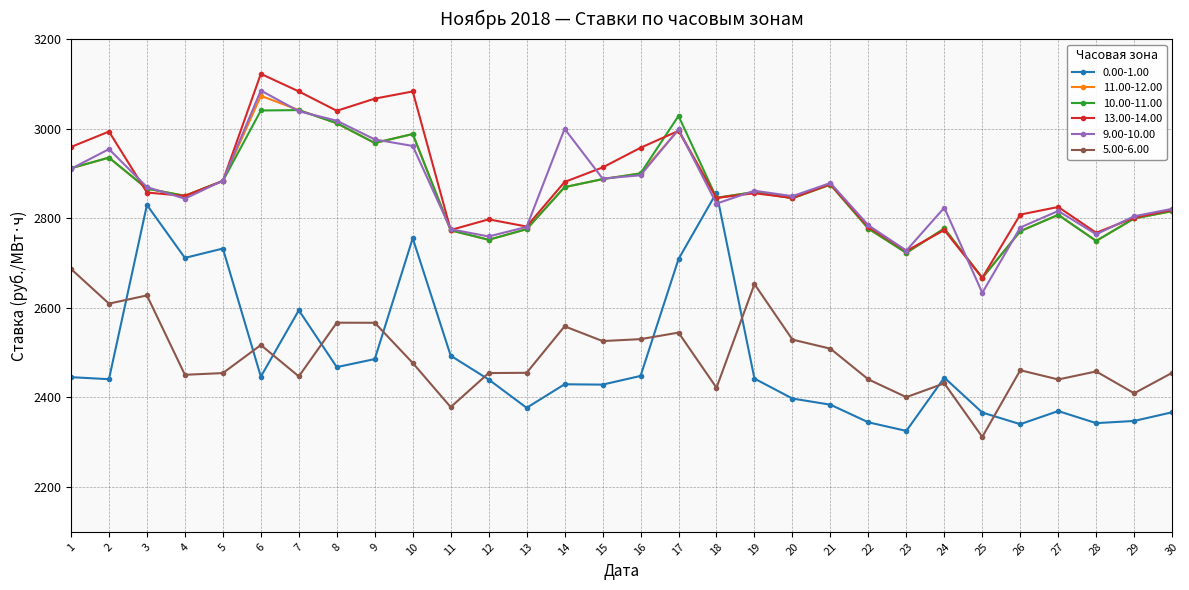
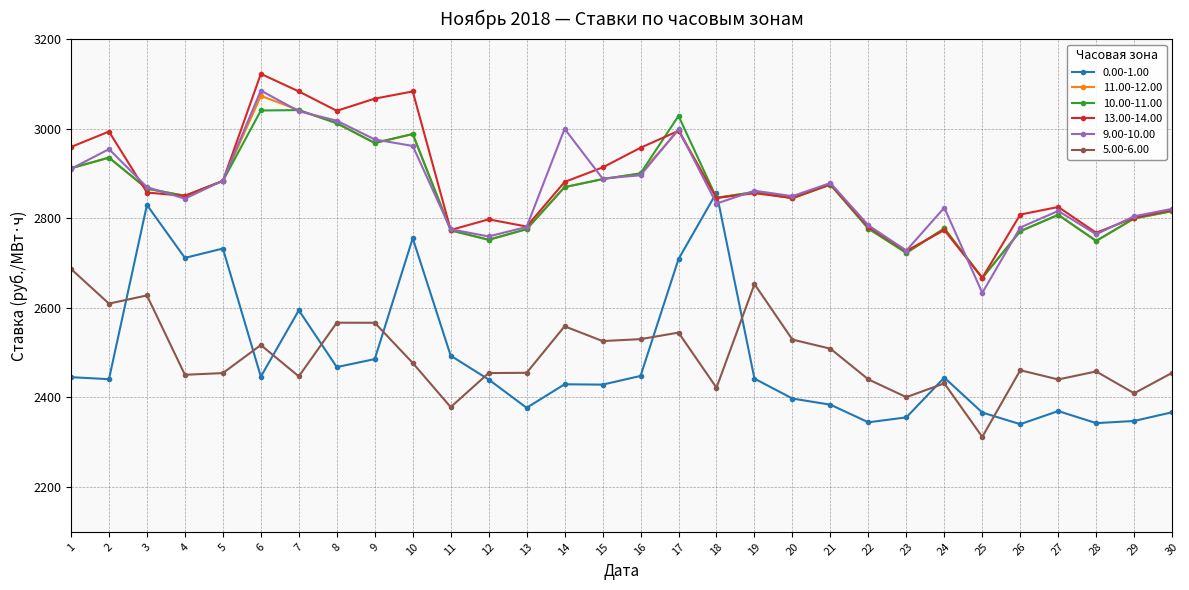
  {
    "0.00-1.00": {
      "1": 2450,
      "2": 2440,
      "3": 2830,
      "4": 2710,
      "5": 2730,
      "6": 2450,
      "7": 2590,
      "8": 2470,
      "9": 2490,
      "10": 2760,
      "11": 2490,
      "12": 2440,
      "13": 2380,
      "14": 2430,
      "15": 2430,
      "16": 2450,
      "17": 2710,
      "18": 2860,
      "19": 2440,
      "20": 2400,
      "21": 2380,
      "22": 2340,
-     "23": 2330,
+     "23": 2360,
      "24": 2440,
      "25": 2370,
      "26": 2340,
      "27": 2370,
      "28": 2340,
      "29": 2350,
      "30": 2370
    },
    "11.00-12.00": {
      "6": 3070
    },
    "10.00-11.00": {
      "6": 3040,
      "17": 3030
    },
    "13.00-14.00": {
      "1": 2960,
      "2": 2990,
      "3": 2860,
      "6": 3120,
      "7": 3080,
      "8": 3040,
      "9": 3070,
      "10": 3080,
      "12": 2800,
      "14": 2880,
      "15": 2910,
      "16": 2960,
      "26": 2810,
      "27": 2830
    },
    "9.00-10.00": {
      "2": 2950,
      "4": 2840,
      "6": 3090,
      "9": 2980,
      "10": 2960,
      "12": 2760,
      "14": 3000,
      "18": 2830,
      "24": 2820,
      "25": 2630,
      "26": 2780,
      "27": 2820
    },
    "5.00-6.00": {
      "1": 2690,
      "2": 2610,
      "3": 2630,
      "4": 2450,
      "5": 2450,
      "6": 2520,
      "7": 2450,
      "8": 2570,
      "9": 2570,
      "10": 2480,
      "11": 2380,
      "12": 2450,
      "13": 2460,
      "14": 2560,
      "15": 2530,
      "16": 2530,
      "17": 2540,
      "18": 2420,
      "19": 2650,
      "20": 2530,
      "21": 2510,
      "22": 2440,
      "23": 2400,
      "24": 2430,
      "25": 2310,
      "26": 2460,
      "27": 2440,
      "28": 2460,
      "29": 2410,
      "30": 2450
    }
  }
